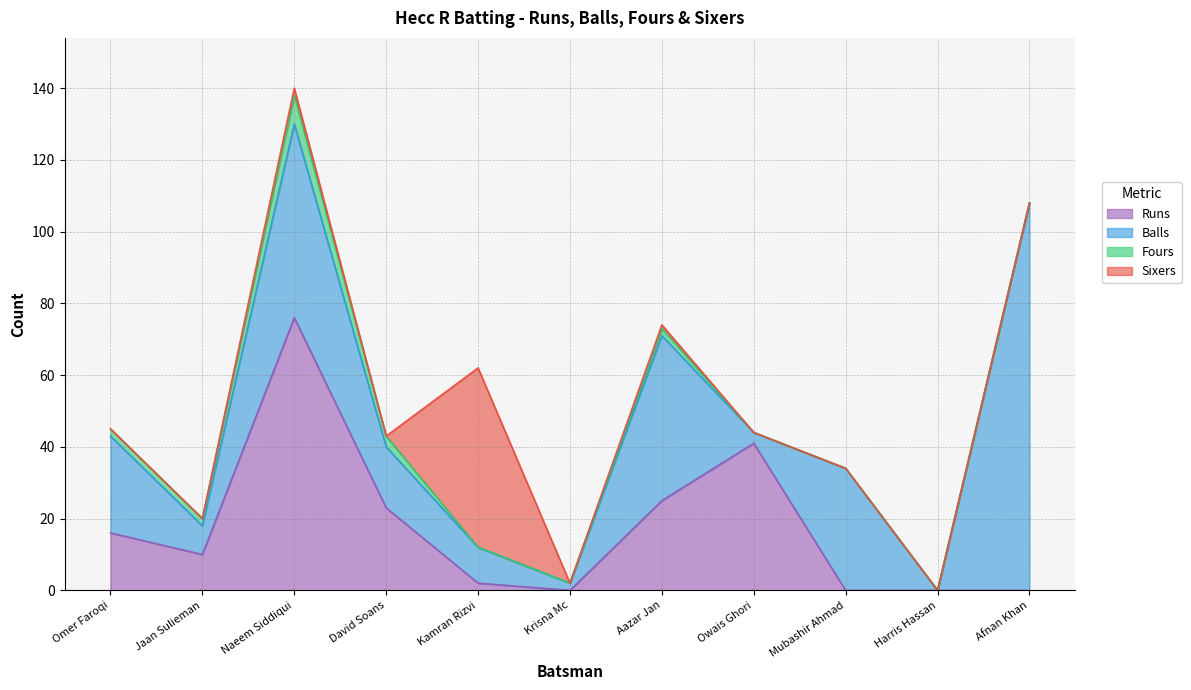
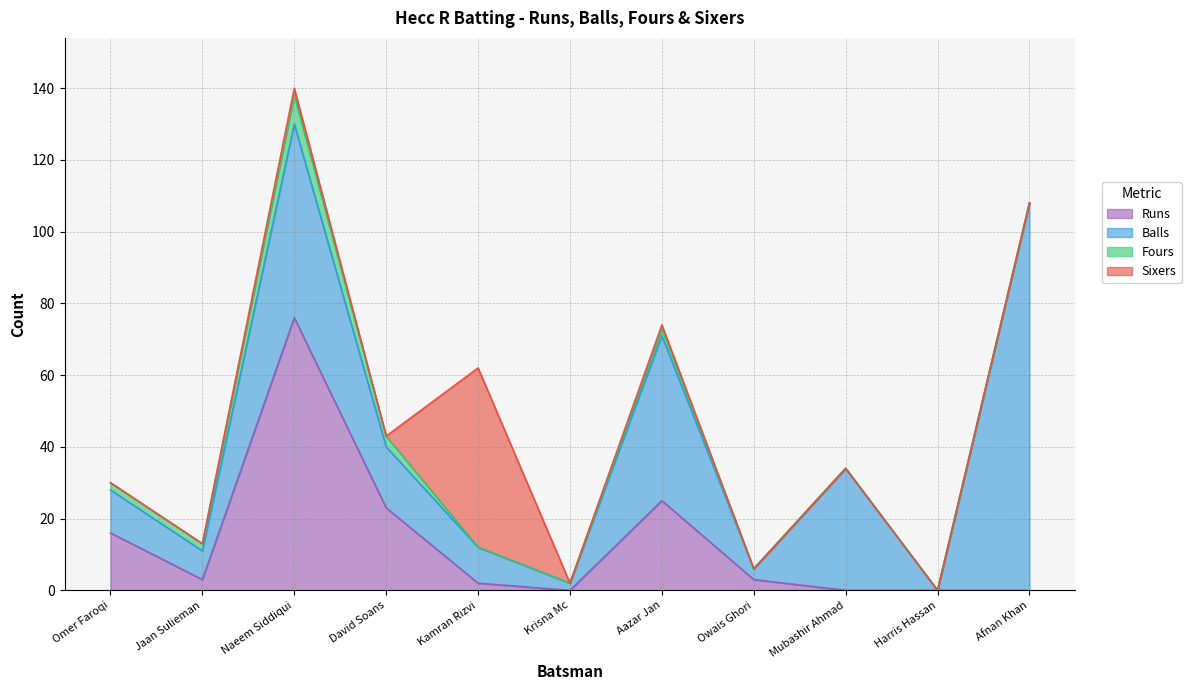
  {
    "Runs": {
      "Omer Faroqi": 16,
-     "Jaan Sulieman": 10,
+     "Jaan Sulieman": 3,
      "Naeem Siddiqui": 76,
      "David Soans": 23,
      "Kamran Rizvi": 2,
      "Krisna Mc": 0,
      "Aazar Jan": 25,
-     "Owais Ghori": 41,
+     "Owais Ghori": 3,
      "Mubashir Ahmad": 0,
      "Afnan Khan": 0
    },
    "Balls": {
-     "Omer Faroqi": 27,
+     "Omer Faroqi": 12,
      "Jaan Sulieman": 8,
      "Naeem Siddiqui": 54,
      "David Soans": 17,
      "Aazar Jan": 46
    },
    "Fours": {
      "Naeem Siddiqui": 8,
      "Aazar Jan": 2
    },
    "Sixers": {
      "Naeem Siddiqui": 2,
      "Kamran Rizvi": 50,
      "Aazar Jan": 1
    }
  }
